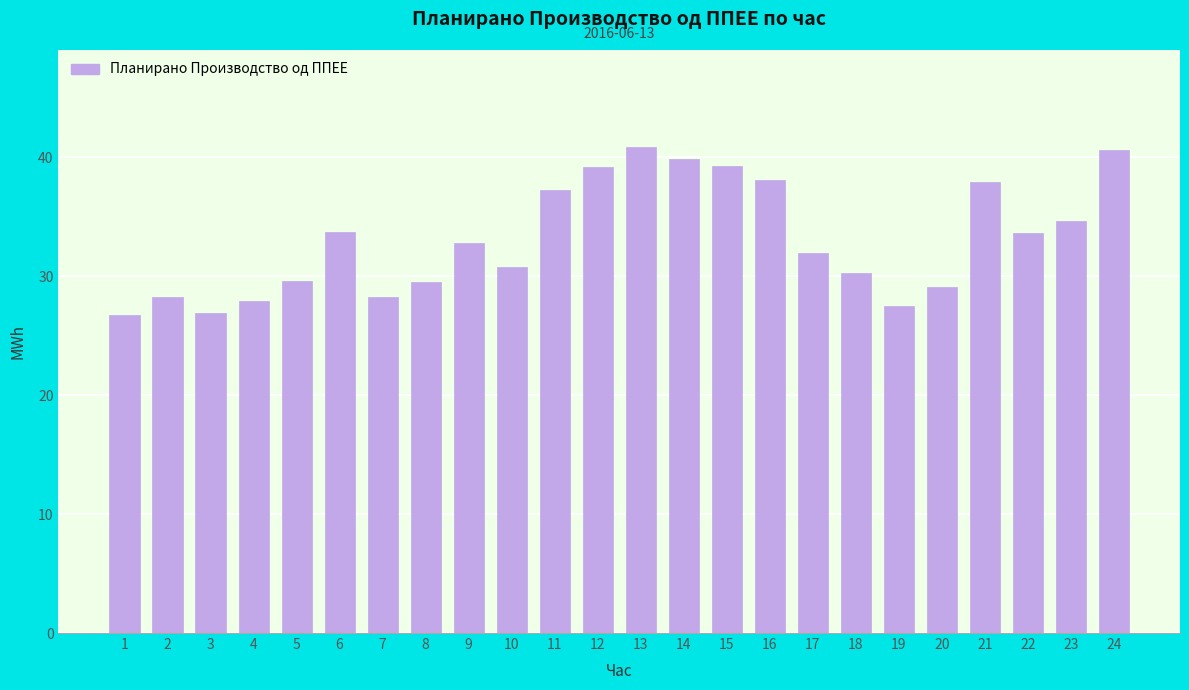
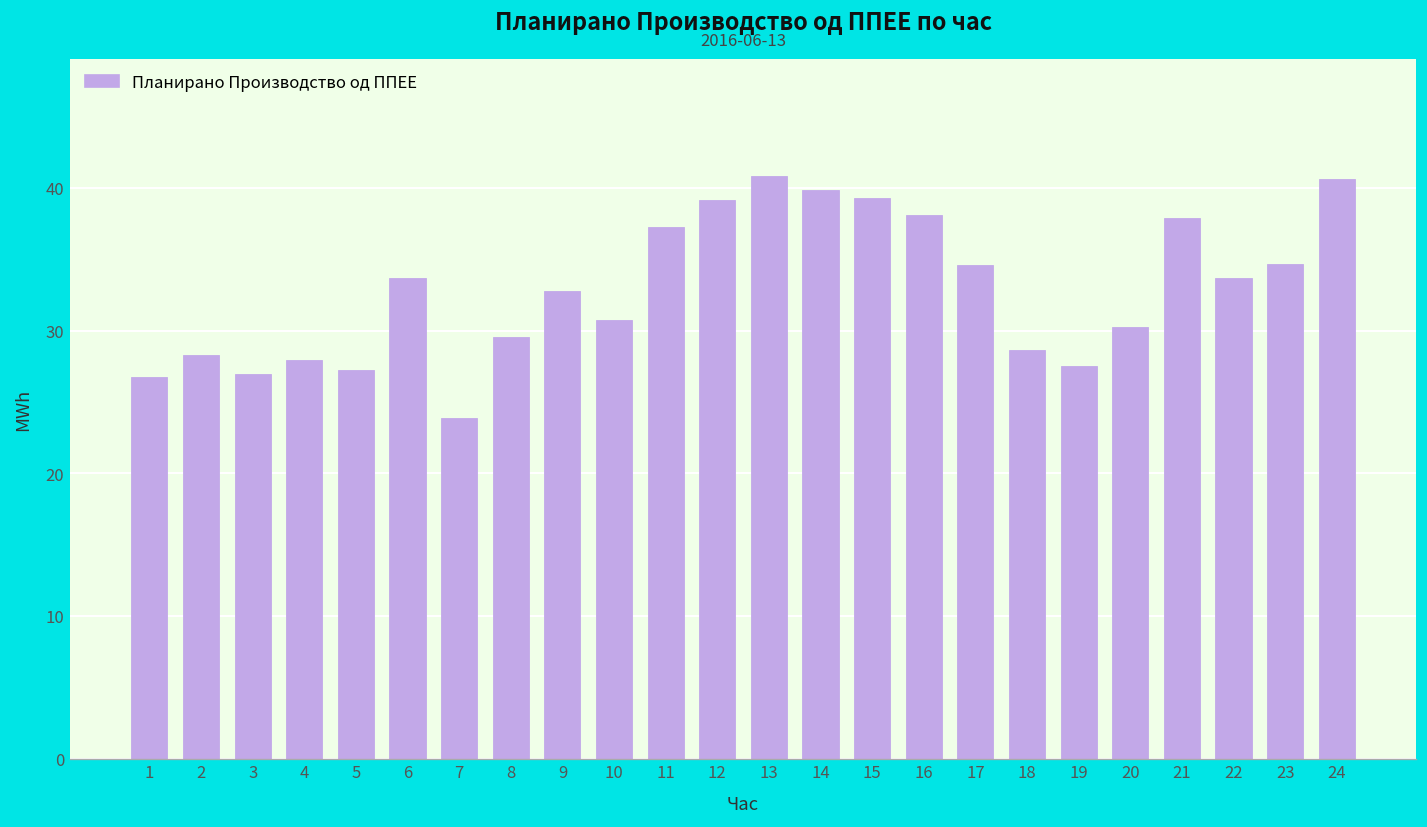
  {
    "1": 26.8,
    "2": 28.3,
    "3": 27.0,
    "4": 28.0,
-   "5": 29.6,
+   "5": 27.2,
    "6": 33.7,
-   "7": 28.3,
+   "7": 23.9,
    "8": 29.6,
    "9": 32.8,
    "10": 30.8,
    "11": 37.3,
    "12": 39.2,
    "13": 40.9,
    "14": 39.8,
    "15": 39.3,
    "16": 38.1,
-   "17": 32.0,
-   "18": 30.3,
+   "17": 34.6,
+   "18": 28.6,
    "19": 27.5,
-   "20": 29.1,
+   "20": 30.3,
    "21": 37.9,
    "22": 33.7,
    "23": 34.7,
    "24": 40.6
  }
